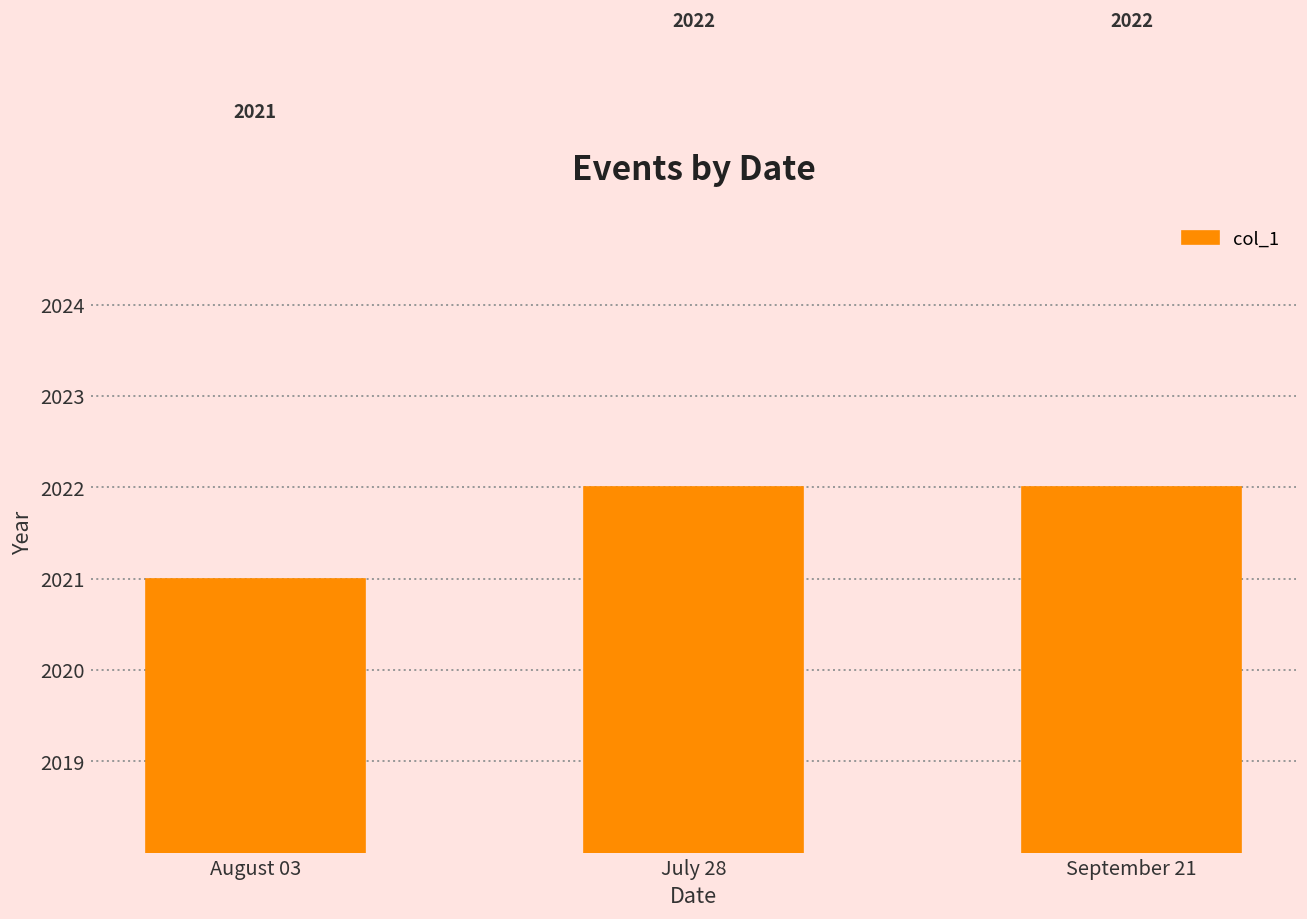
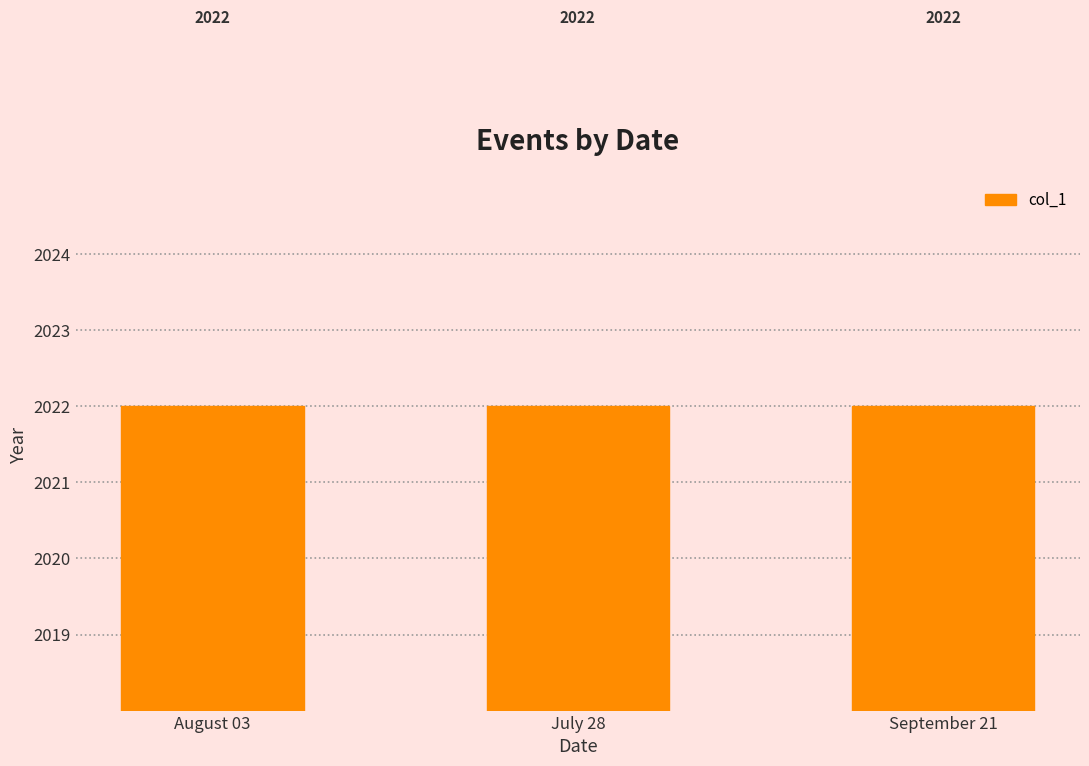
  {
-   "August 03": 2021
+   "August 03": 2022
  }
